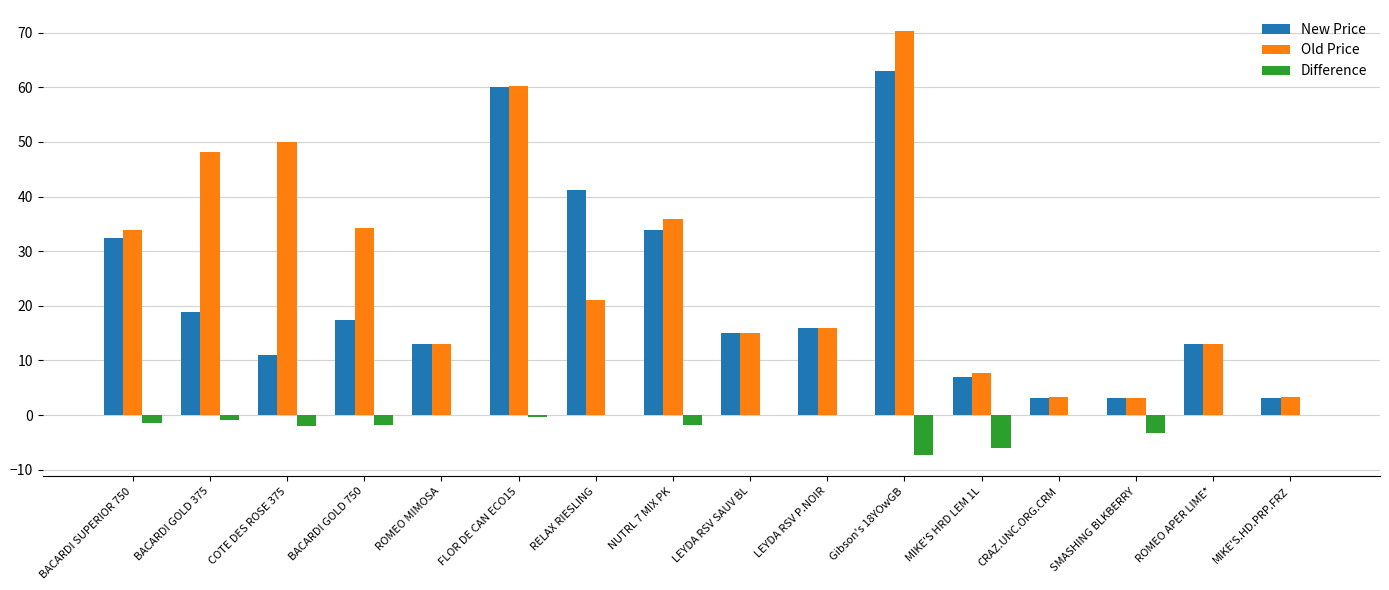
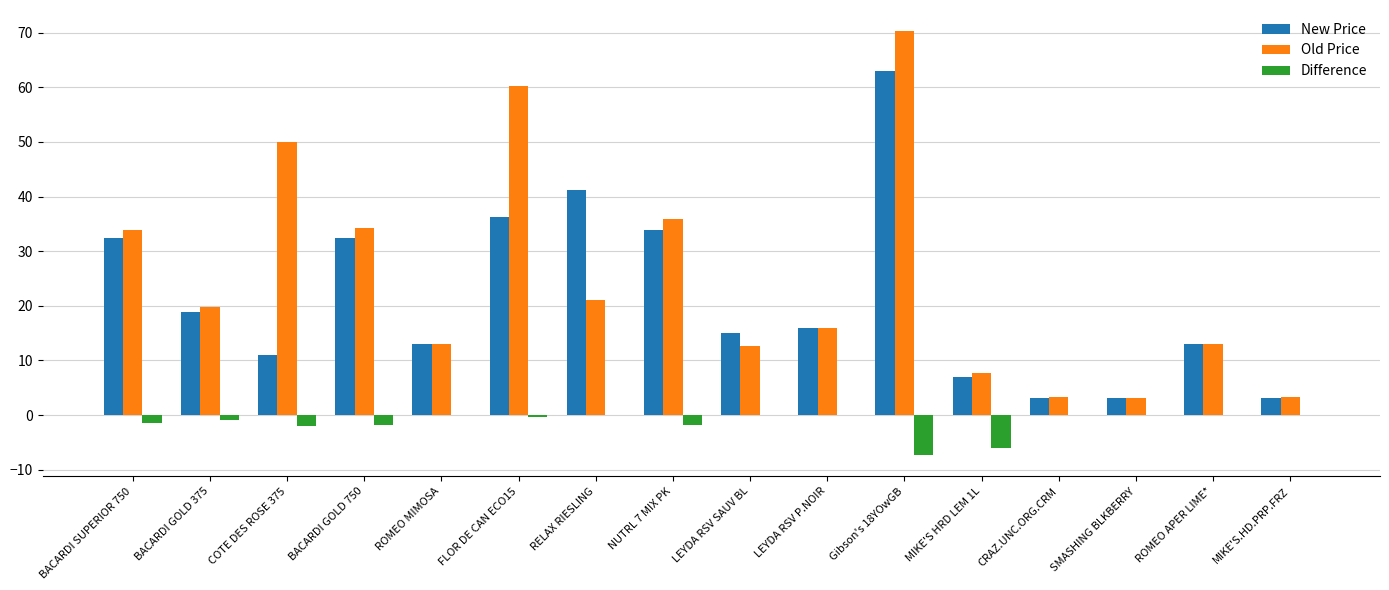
  {
    "New Price": {
      "BACARDI SUPERIOR 750": 32,
      "BACARDI GOLD 375": 19,
      "COTE DES ROSE 375": 11,
-     "BACARDI GOLD 750": 17,
+     "BACARDI GOLD 750": 32,
      "ROMEO MIMOSA": 13,
-     "FLOR DE CAN ECO15": 60,
+     "FLOR DE CAN ECO15": 36,
      "RELAX RIESLING": 41,
      "NUTRL 7 MIX PK": 34,
      "LEYDA RSV SAUV BL": 15,
      "LEYDA RSV P.NOIR": 16,
      "Gibson's 18YOwGB": 63,
      "MIKE'S HRD LEM 1L": 7,
      "CRAZ.UNC.ORG.CRM": 3,
      "SMASHING BLKBERRY": 3,
      "ROMEO APER LIME*": 13,
      "MIKE'S.HD.PRP.FRZ": 3
    },
    "Old Price": {
      "BACARDI SUPERIOR 750": 34,
-     "BACARDI GOLD 375": 48,
+     "BACARDI GOLD 375": 20,
      "COTE DES ROSE 375": 50,
      "BACARDI GOLD 750": 34,
      "ROMEO MIMOSA": 13,
      "FLOR DE CAN ECO15": 60,
      "RELAX RIESLING": 21,
      "NUTRL 7 MIX PK": 36,
-     "LEYDA RSV SAUV BL": 15,
+     "LEYDA RSV SAUV BL": 13,
      "LEYDA RSV P.NOIR": 16,
      "Gibson's 18YOwGB": 70,
      "MIKE'S HRD LEM 1L": 8,
      "CRAZ.UNC.ORG.CRM": 3,
      "SMASHING BLKBERRY": 3,
      "ROMEO APER LIME*": 13,
      "MIKE'S.HD.PRP.FRZ": 3
    },
    "Difference": {
      "BACARDI SUPERIOR 750": -2,
      "BACARDI GOLD 375": -1,
      "COTE DES ROSE 375": -2,
      "BACARDI GOLD 750": -2,
      "NUTRL 7 MIX PK": -2,
      "Gibson's 18YOwGB": -7,
      "MIKE'S HRD LEM 1L": -6,
-     "SMASHING BLKBERRY": -3
+     "SMASHING BLKBERRY": 0
    }
  }
